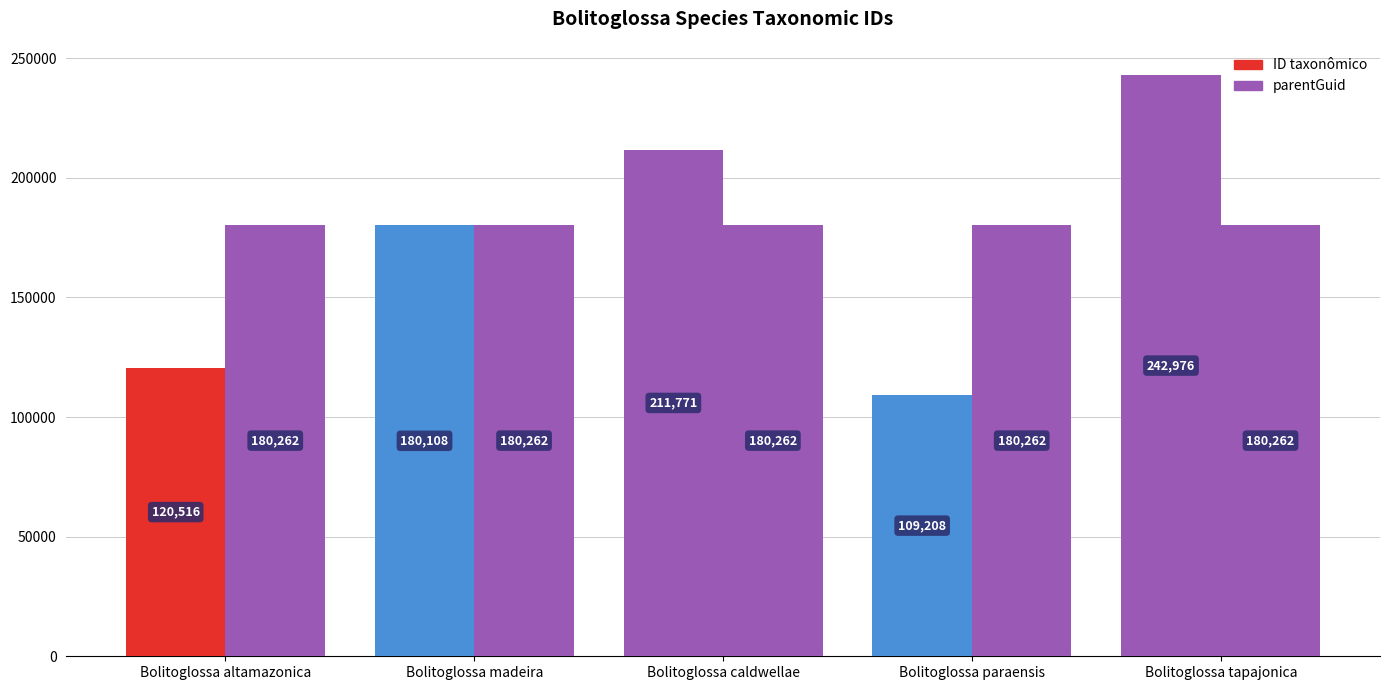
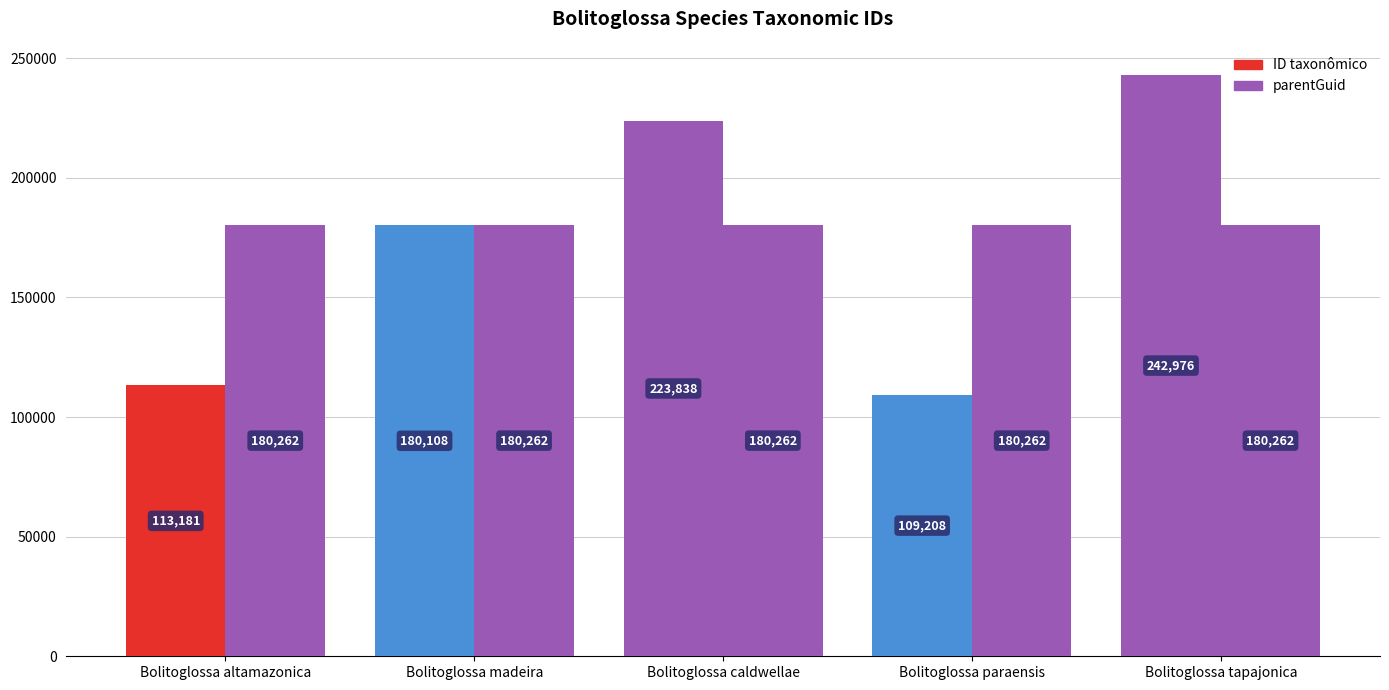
  {
    "ID taxonômico": {
-     "Bolitoglossa altamazonica": "120,516",
-     "Bolitoglossa caldwellae": "211,771"
+     "Bolitoglossa altamazonica": "113,181",
+     "Bolitoglossa caldwellae": "223,838"
    }
  }
